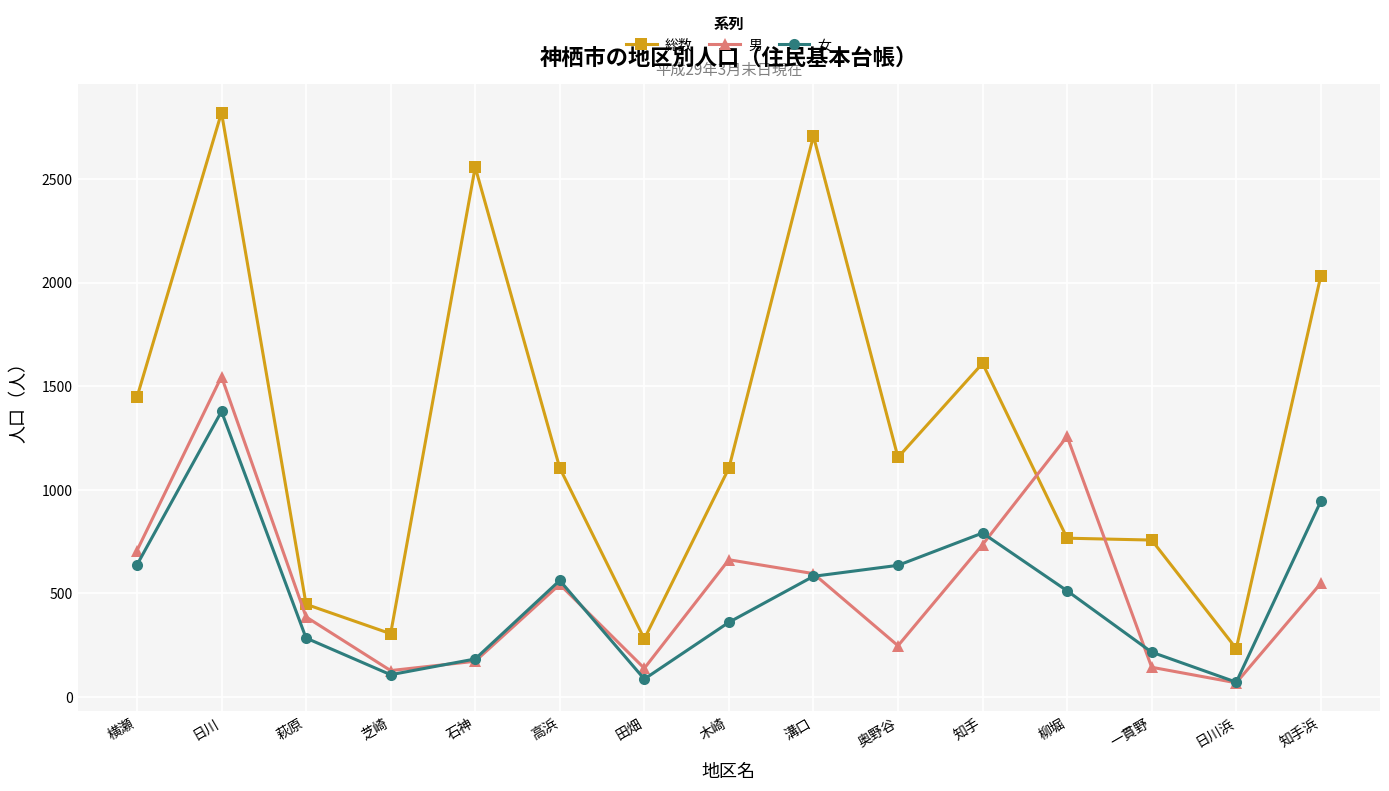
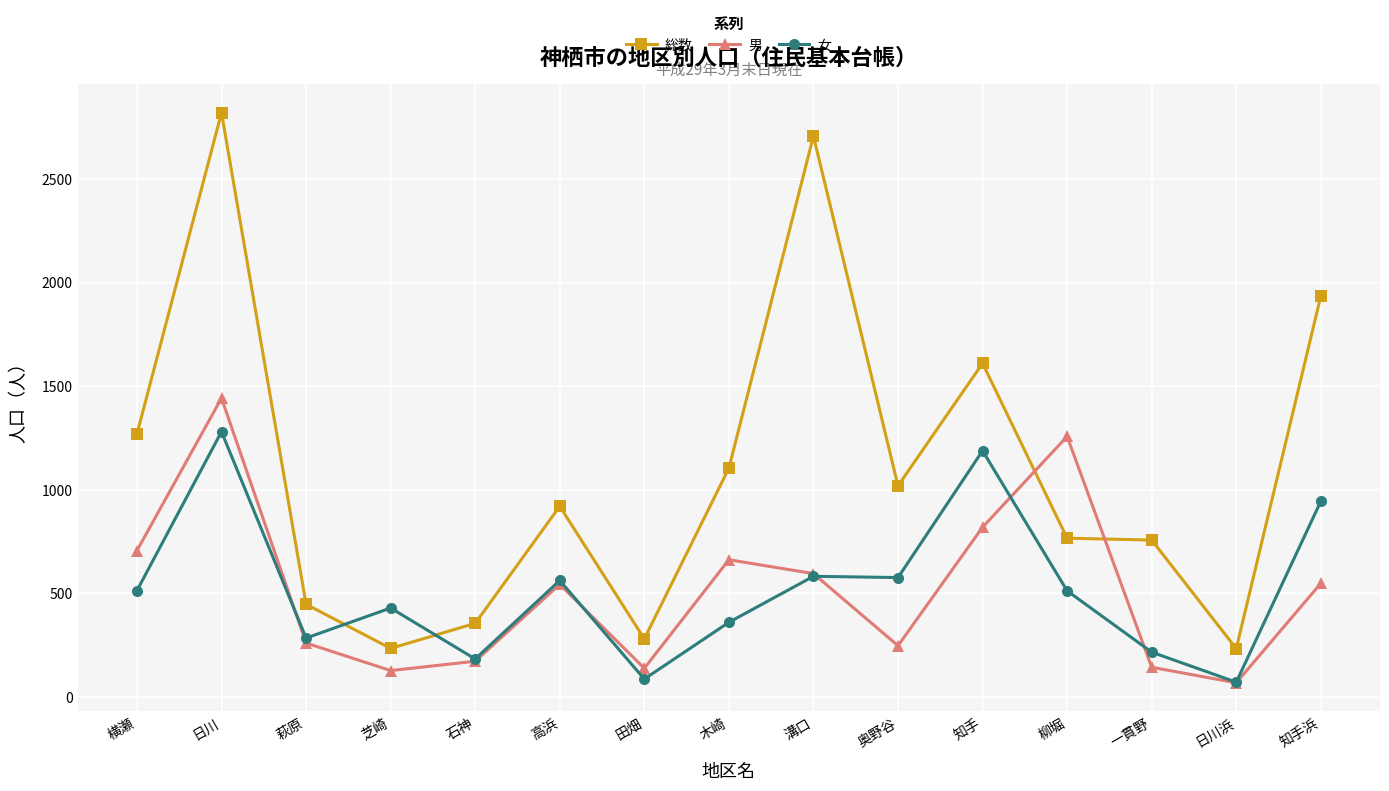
  {
    "総数": {
-     "横瀬": 1450,
+     "横瀬": 1270,
      "日川": 2820,
      "萩原": 450,
-     "芝崎": 310,
-     "石神": 2560,
-     "高浜": 1110,
+     "芝崎": 230,
+     "石神": 360,
+     "高浜": 920,
      "田畑": 280,
      "木崎": 1100,
      "溝口": 2710,
-     "奥野谷": 1160,
+     "奥野谷": 1020,
      "知手": 1610,
      "柳堀": 770,
      "一貫野": 760,
      "日川浜": 230,
-     "知手浜": 2030
+     "知手浜": 1940
    },
    "男": {
      "横瀬": 710,
-     "日川": 1550,
-     "萩原": 390,
+     "日川": 1440,
+     "萩原": 260,
      "芝崎": 130,
      "高浜": 540,
      "田畑": 140,
      "木崎": 660,
      "溝口": 600,
      "奥野谷": 250,
-     "知手": 740,
+     "知手": 820,
      "柳堀": 1260,
      "一貫野": 140,
      "知手浜": 550
    },
    "女": {
-     "横瀬": 640,
-     "日川": 1380,
+     "横瀬": 510,
+     "日川": 1280,
      "萩原": 280,
-     "芝崎": 110,
+     "芝崎": 430,
      "高浜": 560,
      "田畑": 90,
      "木崎": 360,
      "溝口": 580,
-     "奥野谷": 640,
-     "知手": 790,
+     "奥野谷": 580,
+     "知手": 1190,
      "柳堀": 510,
      "一貫野": 220,
      "知手浜": 940
    }
  }
